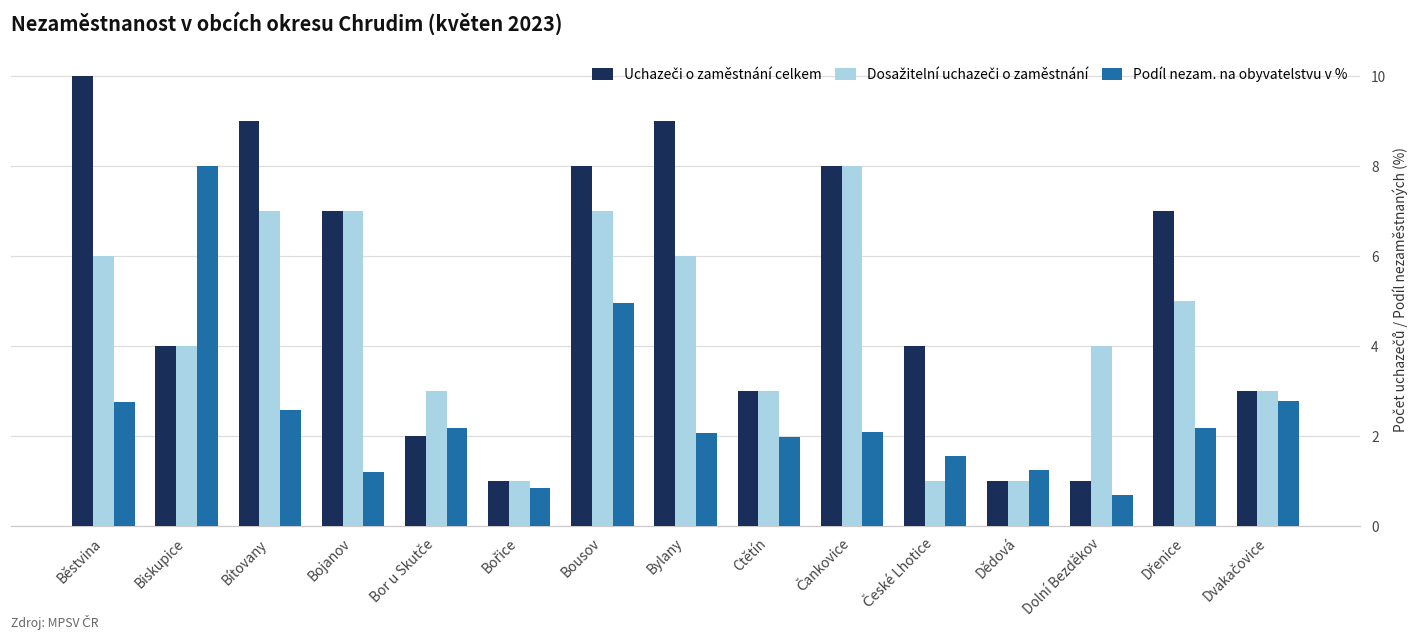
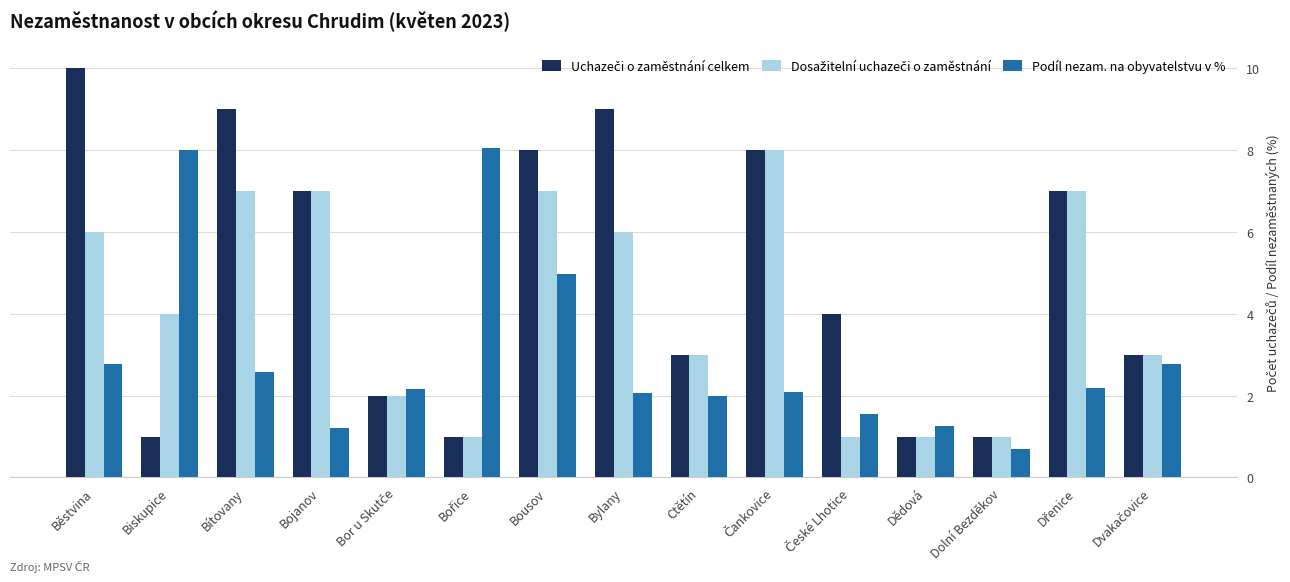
  {
    "Uchazeči o zaměstnání celkem": {
      "Běstvina": 10,
-     "Biskupice": 4,
+     "Biskupice": 1,
      "Bítovany": 9,
      "Bojanov": 7,
      "Bor u Skutče": 2,
      "Bořice": 1,
      "Bousov": 8,
      "Bylany": 9,
      "Ctětín": 3,
      "Čankovice": 8,
      "České Lhotice": 4,
      "Dědová": 1,
      "Dolní Bezděkov": 1,
      "Dřenice": 7,
      "Dvakačovice": 3
    },
    "Dosažitelní uchazeči o zaměstnání": {
      "Běstvina": 6,
      "Biskupice": 4,
      "Bítovany": 7,
      "Bojanov": 7,
-     "Bor u Skutče": 3,
+     "Bor u Skutče": 2,
      "Bořice": 1,
      "Bousov": 7,
      "Bylany": 6,
      "Ctětín": 3,
      "Čankovice": 8,
      "České Lhotice": 1,
      "Dědová": 1,
-     "Dolní Bezděkov": 4,
-     "Dřenice": 5,
+     "Dolní Bezděkov": 1,
+     "Dřenice": 7,
      "Dvakačovice": 3
    },
    "Podíl nezam. na obyvatelstvu v %": {
      "Běstvina": 2.8,
      "Biskupice": 8.0,
      "Bítovany": 2.6,
      "Bojanov": 1.2,
      "Bor u Skutče": 2.2,
-     "Bořice": 0.9,
+     "Bořice": 8.0,
      "Bousov": 5.0,
      "Bylany": 2.1,
      "Ctětín": 2.0,
      "Čankovice": 2.1,
      "České Lhotice": 1.6,
      "Dědová": 1.3,
      "Dolní Bezděkov": 0.7,
      "Dřenice": 2.2,
      "Dvakačovice": 2.8
    }
  }
